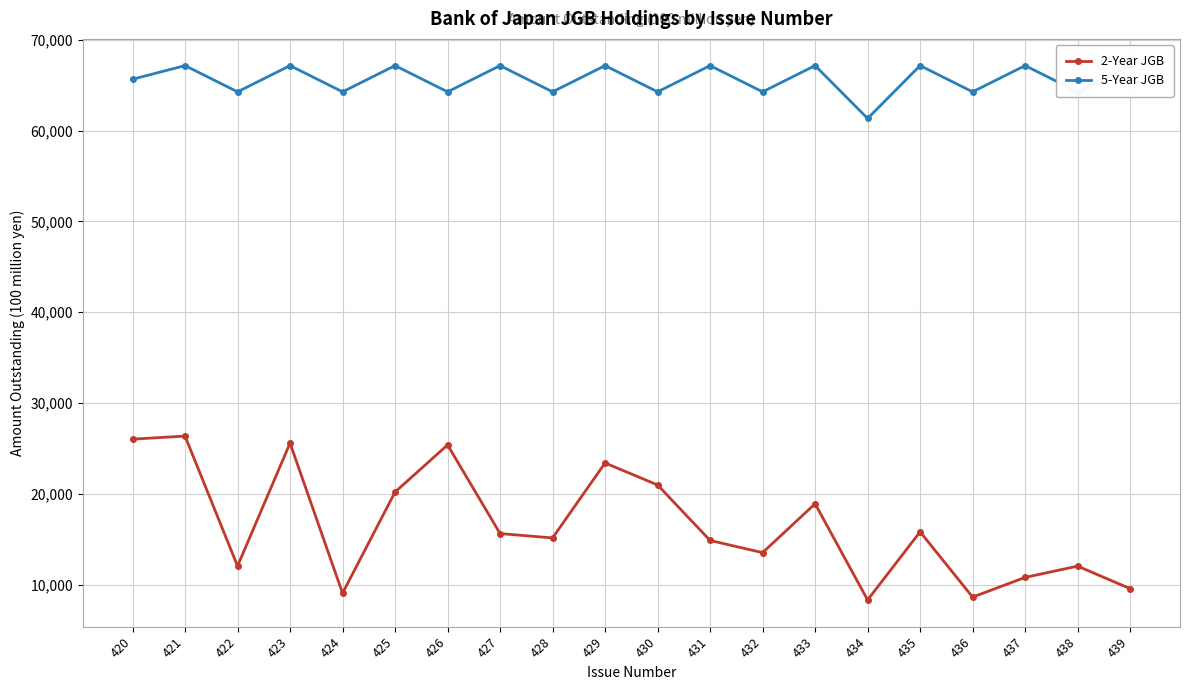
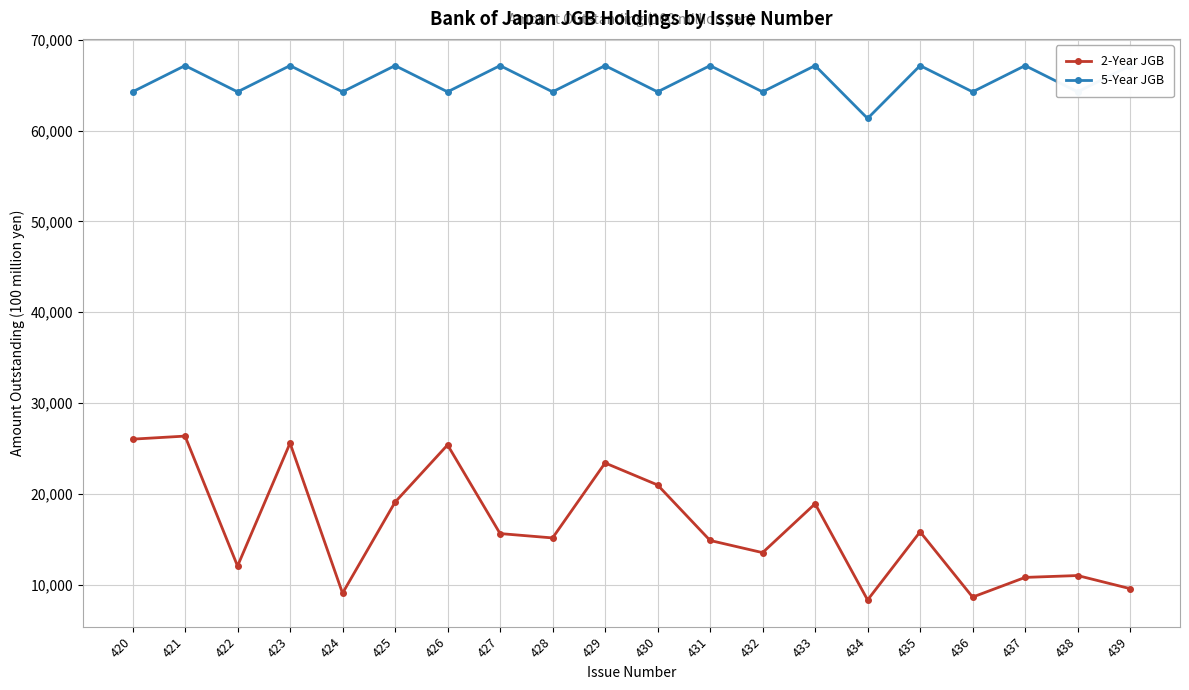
  {
    "2-Year JGB": {
      "420": "26,000",
      "421": "26,000",
      "422": "12,000",
      "423": "26,000",
      "424": "9,000",
-     "425": "20,000",
+     "425": "19,000",
      "426": "25,000",
      "427": "16,000",
      "428": "15,000",
      "429": "23,000",
      "430": "21,000",
      "431": "15,000",
      "432": "14,000",
      "433": "19,000",
      "434": "8,000",
      "435": "16,000",
      "436": "9,000",
      "437": "11,000",
-     "438": "12,000",
+     "438": "11,000",
      "439": "10,000"
    },
    "5-Year JGB": {
-     "420": "66,000",
+     "420": "64,000",
      "421": "67,000",
      "422": "64,000",
      "423": "67,000",
      "424": "64,000",
      "425": "67,000",
      "426": "64,000",
      "427": "67,000",
      "428": "64,000",
      "429": "67,000",
      "430": "64,000",
      "431": "67,000",
      "432": "64,000",
      "433": "67,000",
      "434": "61,000",
      "435": "67,000",
      "436": "64,000",
      "437": "67,000"
    }
  }
